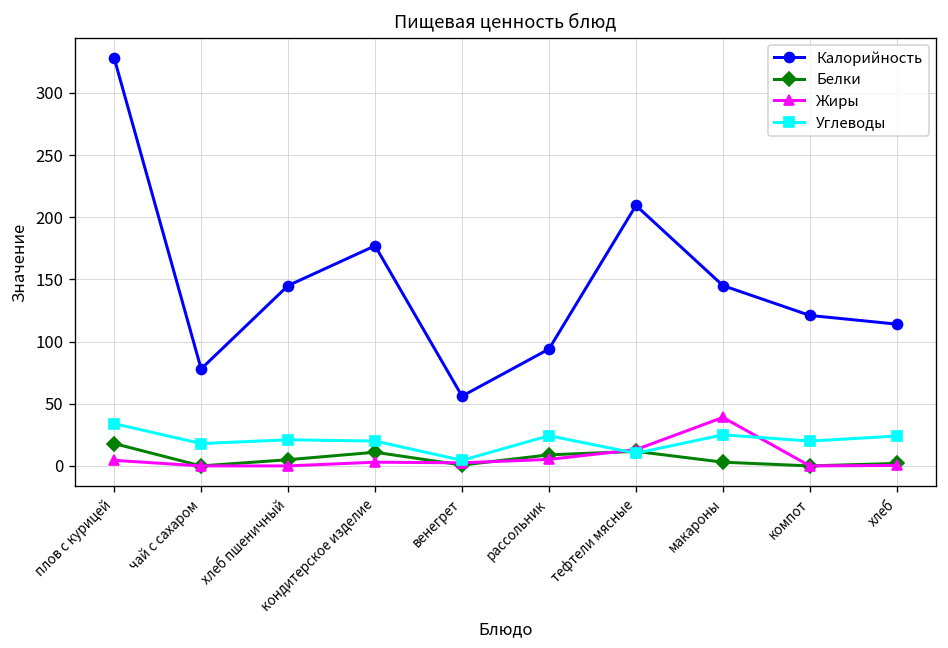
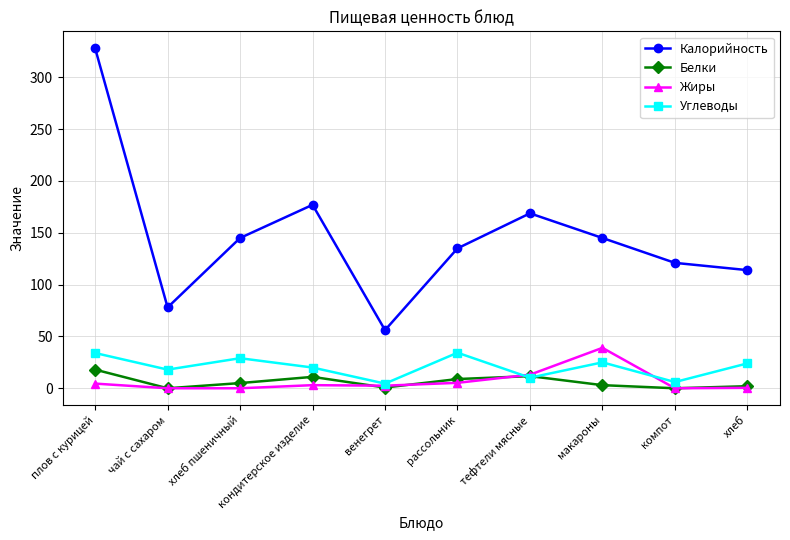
  {
    "Калорийность": {
      "плов с курицей": 328,
      "чай с сахаром": 78,
      "хлеб пшеничный": 145,
      "кондитерское изделие": 177,
      "венегрет": 56,
-     "рассольник": 94,
-     "тефтели мясные": 209,
+     "рассольник": 135,
+     "тефтели мясные": 169,
      "макароны": 145,
      "компот": 121,
      "хлеб": 114
    },
    "Белки": {
      "плов с курицей": 18,
      "хлеб пшеничный": 5,
      "кондитерское изделие": 11,
      "рассольник": 9,
      "макароны": 3
    },
    "Жиры": {
      "плов с курицей": 5,
      "хлеб пшеничный": 0,
      "кондитерское изделие": 3,
      "рассольник": 5,
      "макароны": 39
    },
    "Углеводы": {
      "плов с курицей": 34,
      "чай с сахаром": 18,
-     "хлеб пшеничный": 21,
+     "хлеб пшеничный": 29,
      "кондитерское изделие": 20,
-     "рассольник": 24,
+     "рассольник": 34,
      "макароны": 25,
-     "компот": 20,
+     "компот": 6,
      "хлеб": 24
    }
  }
